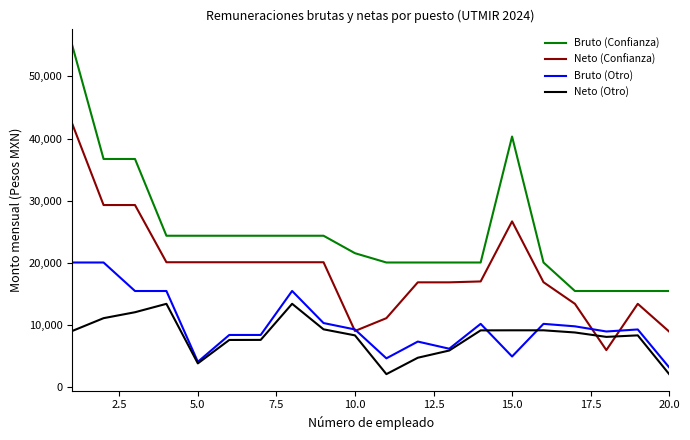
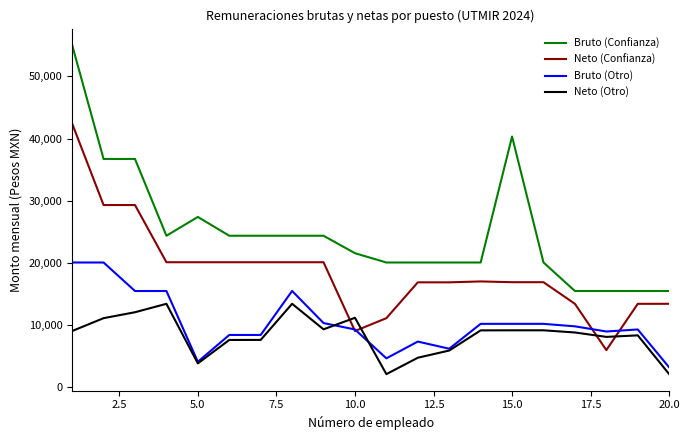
  {
    "Bruto (Confianza)": {
-     "5.0": "24,000",
+     "5.0": "27,000",
      "10.0": "22,000",
      "15.0": "40,000",
      "20.0": "15,000"
    },
    "Neto (Confianza)": {
      "5.0": "20,000",
-     "15.0": "27,000",
-     "20.0": "9,000"
+     "15.0": "17,000",
+     "20.0": "13,000"
    },
    "Bruto (Otro)": {
-     "15.0": "5,000",
+     "15.0": "10,000",
      "20.0": "3,000"
    },
    "Neto (Otro)": {
-     "10.0": "8,000",
+     "10.0": "11,000",
      "15.0": "9,000",
      "20.0": "2,000"
    }
  }
